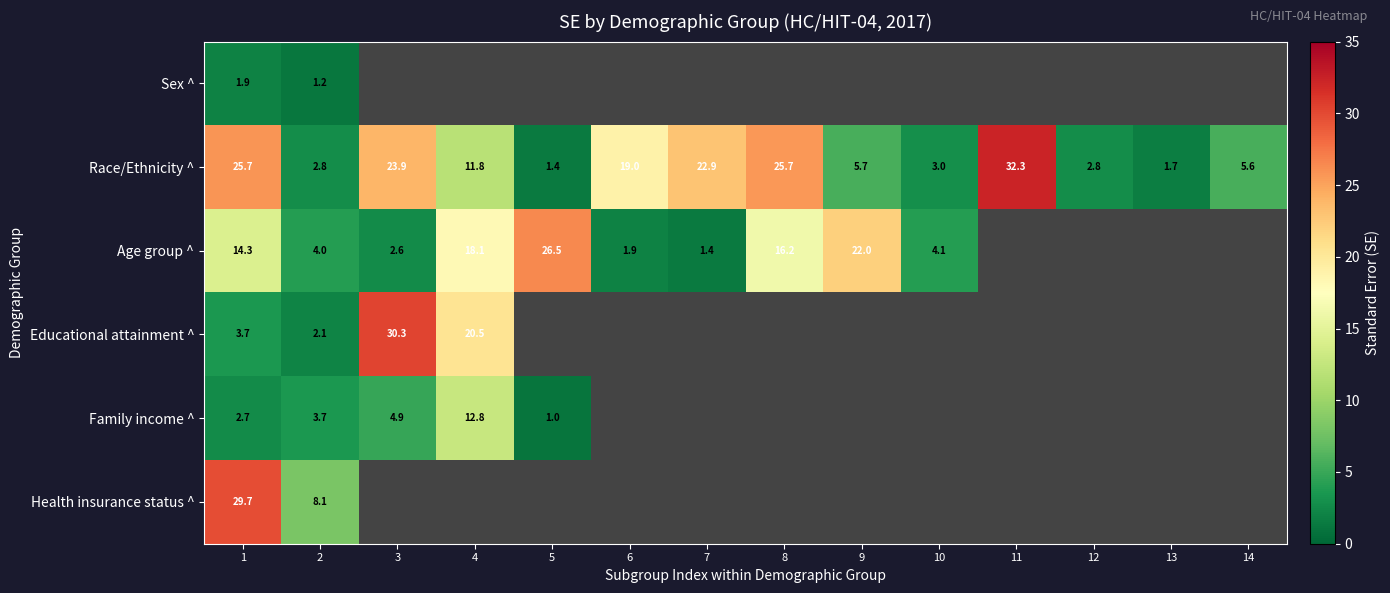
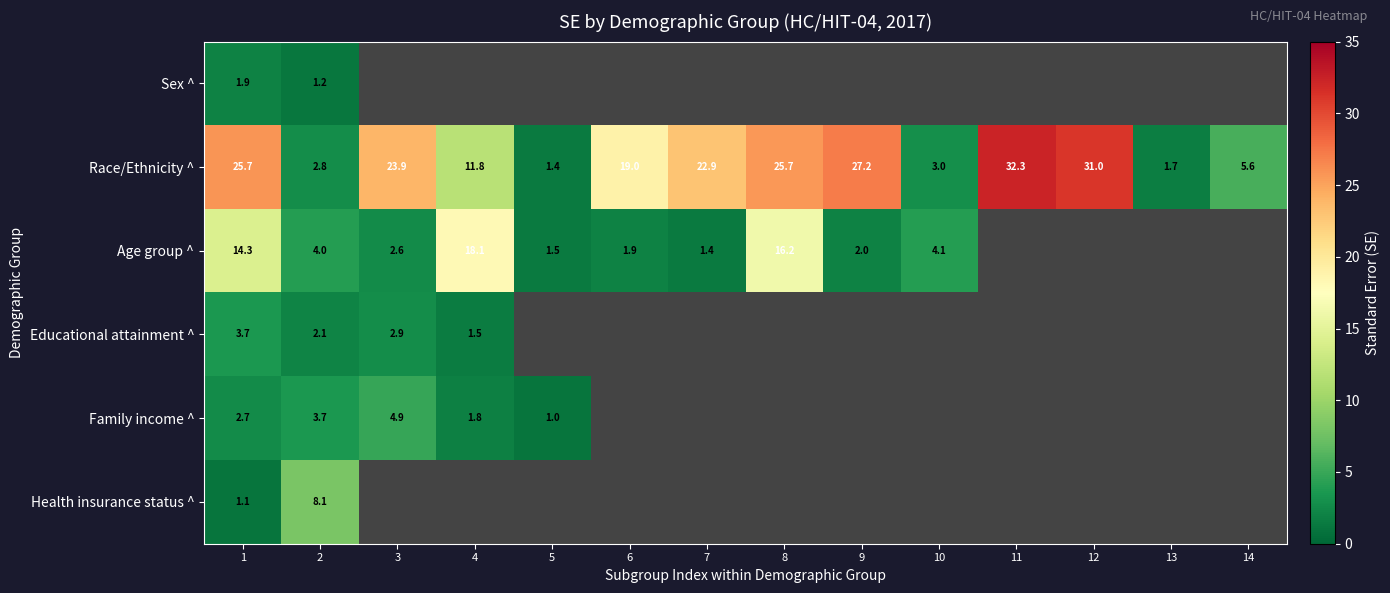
  {
    "Sex ^": {
      "1": 1.9,
      "2": 1.2
    },
    "Race/Ethnicity ^": {
      "1": 25.7,
      "2": 2.8,
      "3": 23.9,
      "4": 11.8,
      "5": 1.4,
      "6": 19.0,
      "7": 22.9,
      "8": 25.7,
-     "9": 5.7,
+     "9": 27.2,
      "10": 3.0,
      "11": 32.3,
-     "12": 2.8,
+     "12": 31.0,
      "13": 1.7,
      "14": 5.6
    },
    "Age group ^": {
      "1": 14.3,
      "2": 4.0,
      "3": 2.6,
      "4": 18.1,
-     "5": 26.5,
+     "5": 1.5,
      "6": 1.9,
      "7": 1.4,
      "8": 16.2,
-     "9": 22.0,
+     "9": 2.0,
      "10": 4.1
    },
    "Educational attainment ^": {
      "1": 3.7,
      "2": 2.1,
-     "3": 30.3,
-     "4": 20.5
+     "3": 2.9,
+     "4": 1.5
    },
    "Family income ^": {
      "1": 2.7,
      "2": 3.7,
      "3": 4.9,
-     "4": 12.8,
+     "4": 1.8,
      "5": 1.0
    },
    "Health insurance status ^": {
-     "1": 29.7,
+     "1": 1.1,
      "2": 8.1
    }
  }
